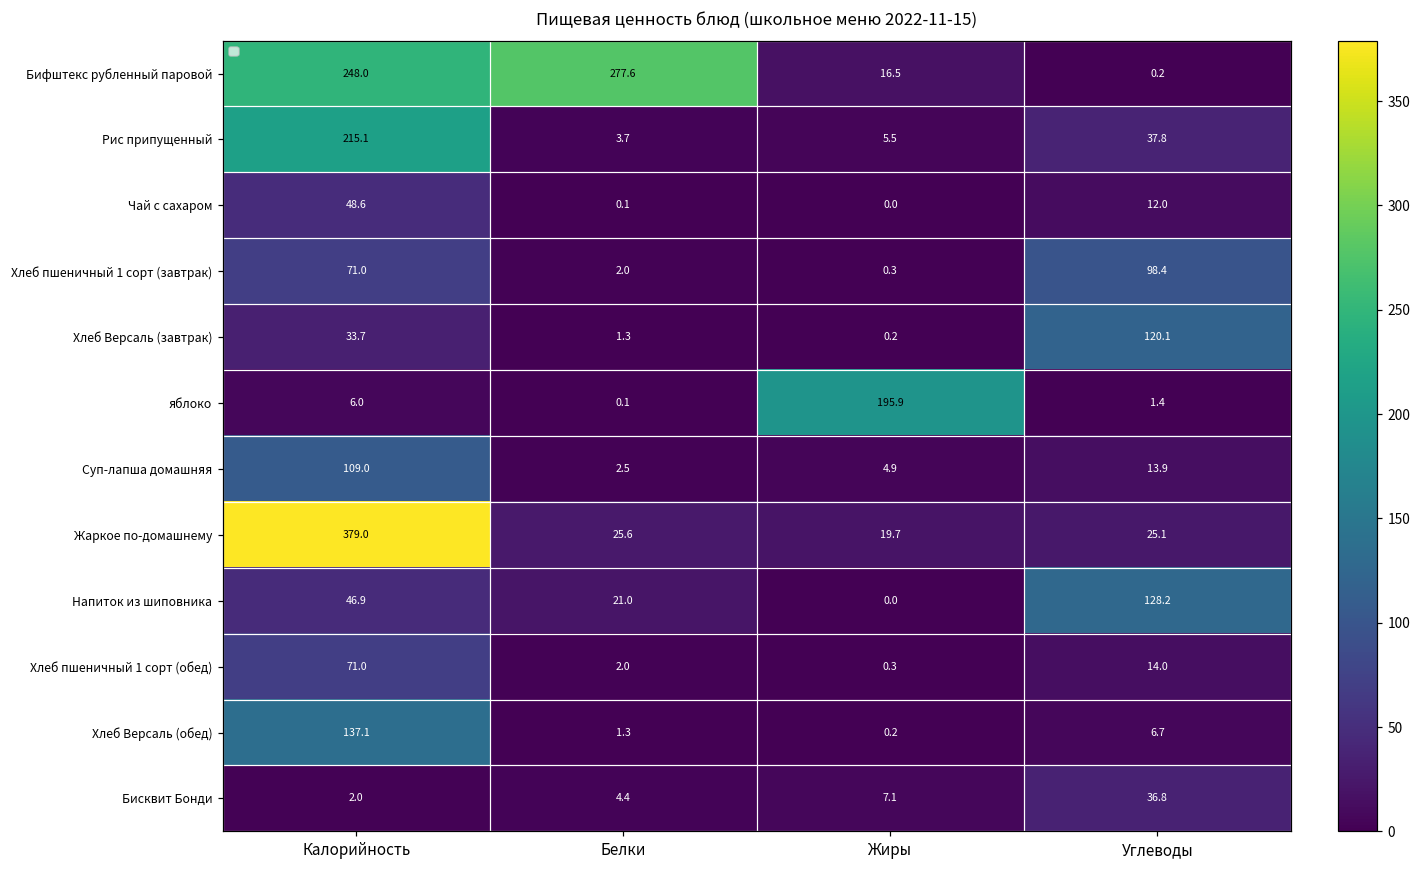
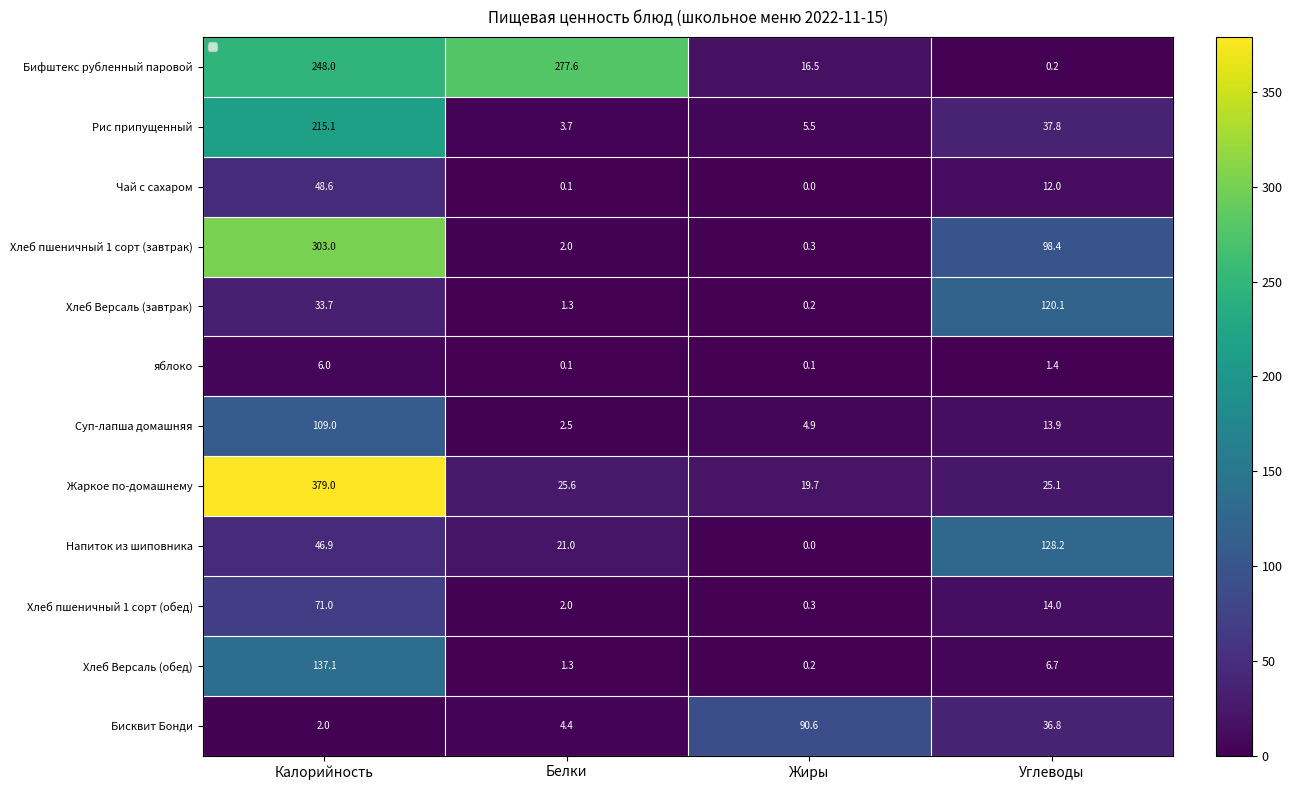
  {
    "Бифштекс рубленный паровой": {
      "Калорийность": 248.0,
      "Белки": 277.6,
      "Жиры": 16.5,
      "Углеводы": 0.2
    },
    "Рис припущенный": {
      "Калорийность": 215.1,
      "Белки": 3.7,
      "Жиры": 5.5,
      "Углеводы": 37.8
    },
    "Чай с сахаром": {
      "Калорийность": 48.6,
      "Белки": 0.1,
      "Жиры": 0.0,
      "Углеводы": 12.0
    },
    "Хлеб пшеничный 1 сорт (завтрак)": {
-     "Калорийность": 71.0,
+     "Калорийность": 303.0,
      "Белки": 2.0,
      "Жиры": 0.3,
      "Углеводы": 98.4
    },
    "Хлеб Версаль (завтрак)": {
      "Калорийность": 33.7,
      "Белки": 1.3,
      "Жиры": 0.2,
      "Углеводы": 120.1
    },
    "яблоко": {
      "Калорийность": 6.0,
      "Белки": 0.1,
-     "Жиры": 195.9,
+     "Жиры": 0.1,
      "Углеводы": 1.4
    },
    "Суп-лапша домашняя": {
      "Калорийность": 109.0,
      "Белки": 2.5,
      "Жиры": 4.9,
      "Углеводы": 13.9
    },
    "Жаркое по-домашнему": {
      "Калорийность": 379.0,
      "Белки": 25.6,
      "Жиры": 19.7,
      "Углеводы": 25.1
    },
    "Напиток из шиповника": {
      "Калорийность": 46.9,
      "Белки": 21.0,
      "Жиры": 0.0,
      "Углеводы": 128.2
    },
    "Хлеб пшеничный 1 сорт (обед)": {
      "Калорийность": 71.0,
      "Белки": 2.0,
      "Жиры": 0.3,
      "Углеводы": 14.0
    },
    "Хлеб Версаль (обед)": {
      "Калорийность": 137.1,
      "Белки": 1.3,
      "Жиры": 0.2,
      "Углеводы": 6.7
    },
    "Бисквит Бонди": {
      "Калорийность": 2.0,
      "Белки": 4.4,
-     "Жиры": 7.1,
+     "Жиры": 90.6,
      "Углеводы": 36.8
    }
  }
